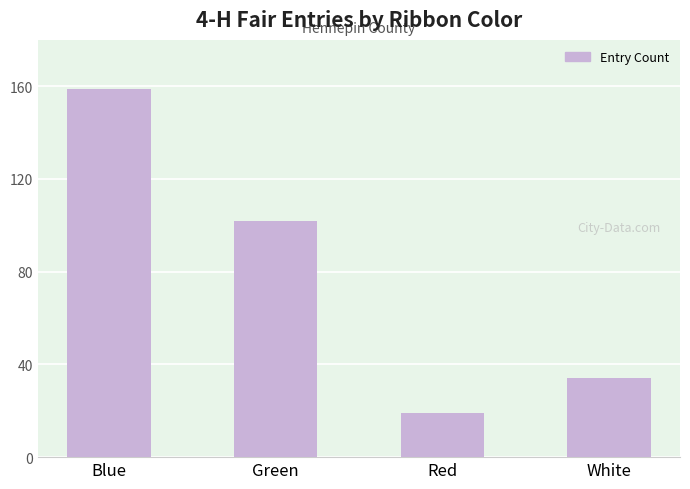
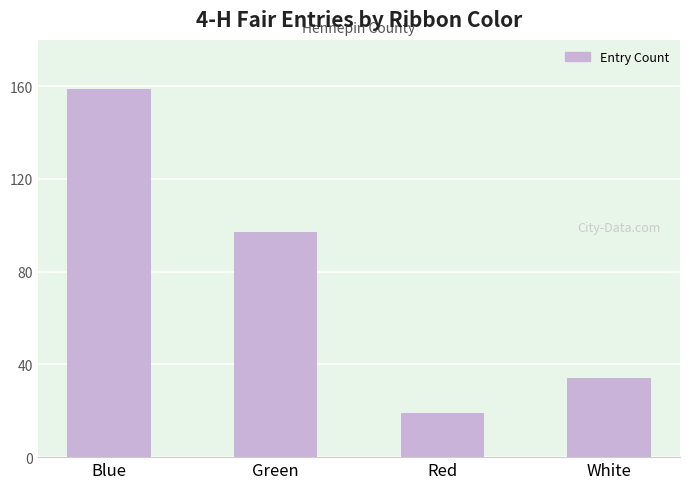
  {
    "Blue": 159,
-   "Green": 102,
+   "Green": 97,
    "Red": 19,
    "White": 34
  }
